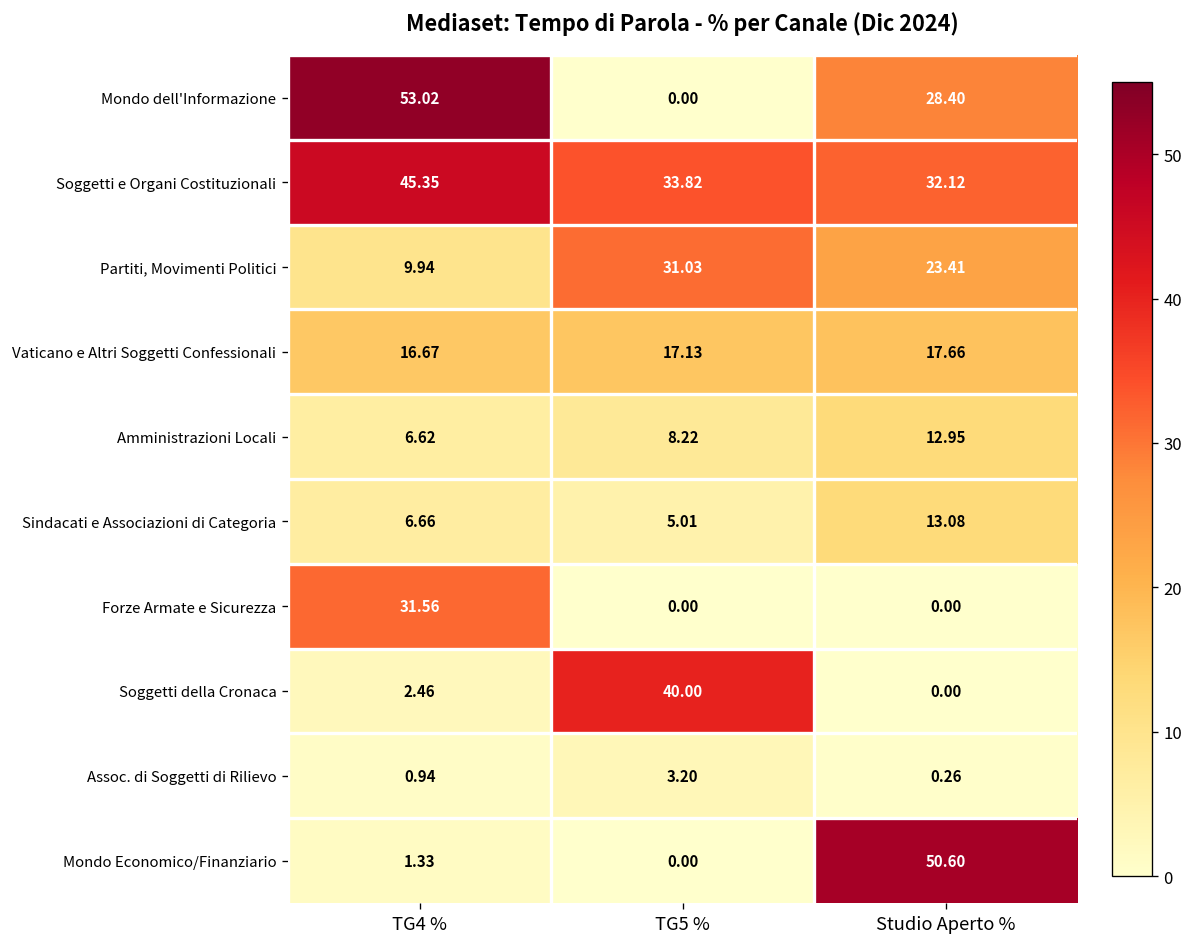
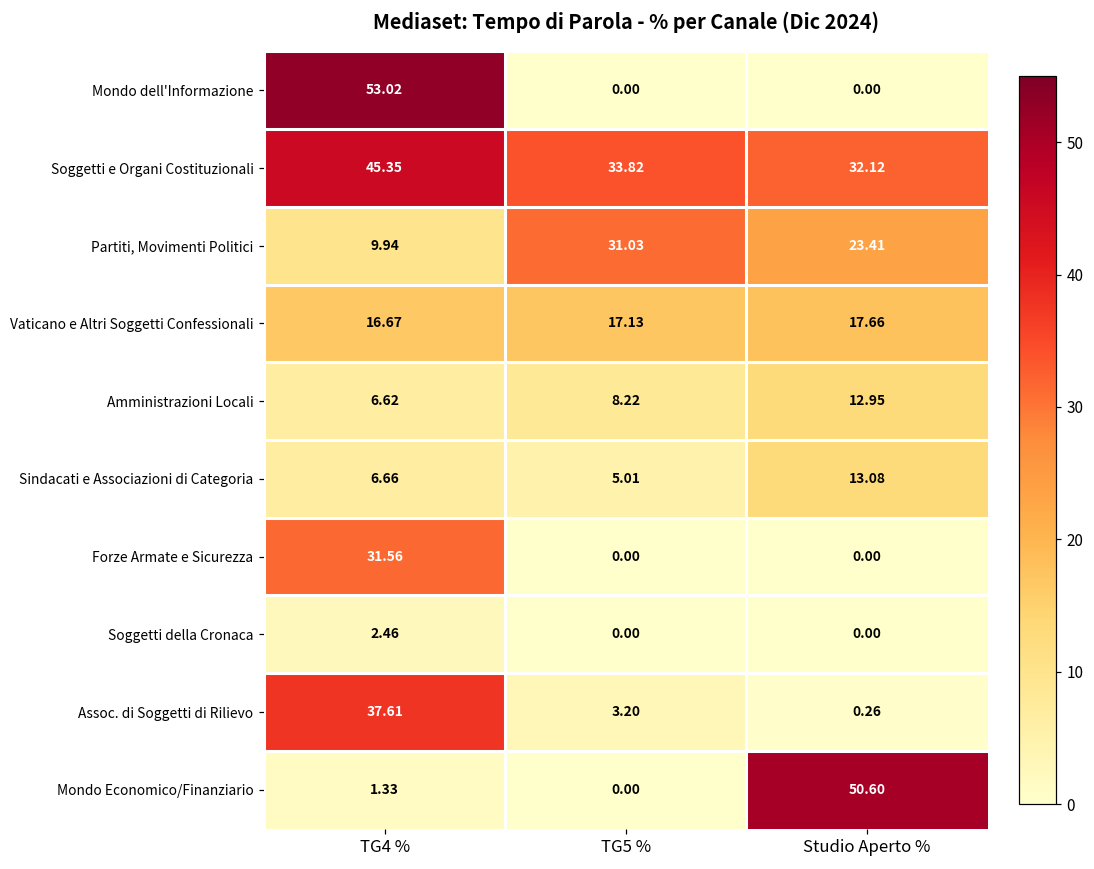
  {
    "Mondo dell'Informazione": {
      "TG4 %": 53.02,
      "TG5 %": 0.00,
-     "Studio Aperto %": 28.40
+     "Studio Aperto %": 0.00
    },
    "Soggetti e Organi Costituzionali": {
      "TG4 %": 45.35,
      "TG5 %": 33.82,
      "Studio Aperto %": 32.12
    },
    "Partiti, Movimenti Politici": {
      "TG4 %": 9.94,
      "TG5 %": 31.03,
      "Studio Aperto %": 23.41
    },
    "Vaticano e Altri Soggetti Confessionali": {
      "TG4 %": 16.67,
      "TG5 %": 17.13,
      "Studio Aperto %": 17.66
    },
    "Amministrazioni Locali": {
      "TG4 %": 6.62,
      "TG5 %": 8.22,
      "Studio Aperto %": 12.95
    },
    "Sindacati e Associazioni di Categoria": {
      "TG4 %": 6.66,
      "TG5 %": 5.01,
      "Studio Aperto %": 13.08
    },
    "Forze Armate e Sicurezza": {
      "TG4 %": 31.56,
      "TG5 %": 0.00,
      "Studio Aperto %": 0.00
    },
    "Soggetti della Cronaca": {
      "TG4 %": 2.46,
-     "TG5 %": 40.00,
+     "TG5 %": 0.00,
      "Studio Aperto %": 0.00
    },
    "Assoc. di Soggetti di Rilievo": {
-     "TG4 %": 0.94,
+     "TG4 %": 37.61,
      "TG5 %": 3.20,
      "Studio Aperto %": 0.26
    },
    "Mondo Economico/Finanziario": {
      "TG4 %": 1.33,
      "TG5 %": 0.00,
      "Studio Aperto %": 50.60
    }
  }
